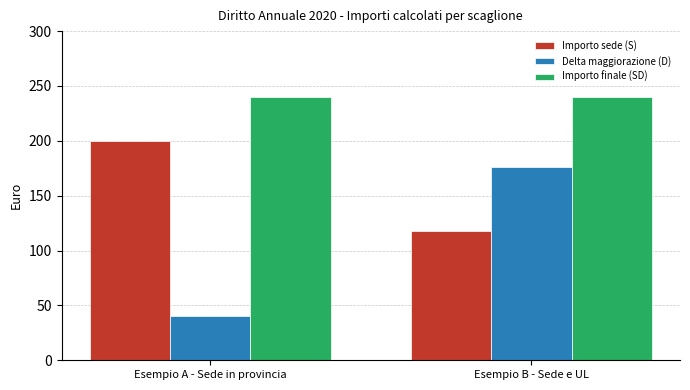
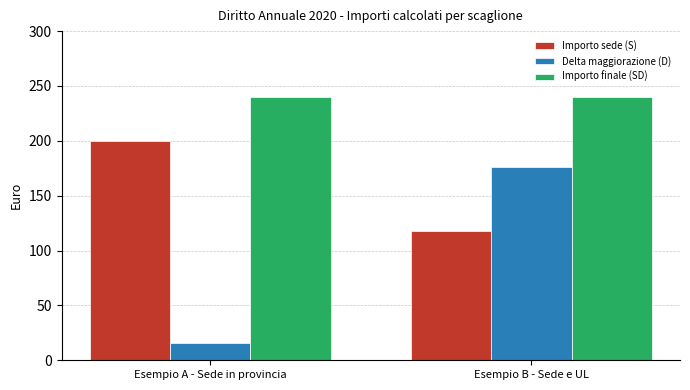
  {
    "Importo sede (S)": {
      "Esempio A - Sede in provincia": 200,
      "Esempio B - Sede e UL": 118
    },
    "Delta maggiorazione (D)": {
-     "Esempio A - Sede in provincia": 40,
+     "Esempio A - Sede in provincia": 16,
      "Esempio B - Sede e UL": 176
    },
    "Importo finale (SD)": {
      "Esempio A - Sede in provincia": 240,
      "Esempio B - Sede e UL": 240
    }
  }
